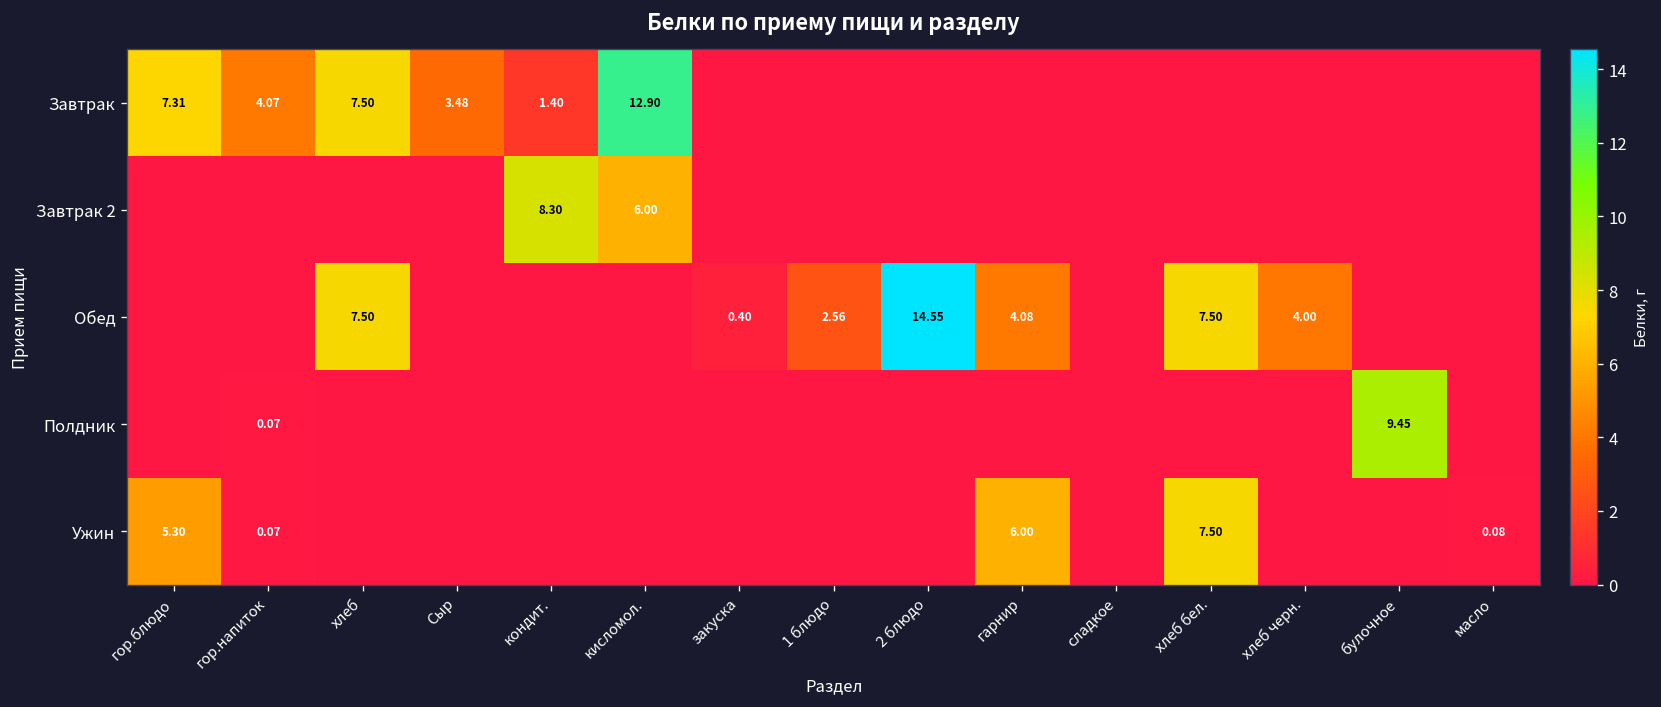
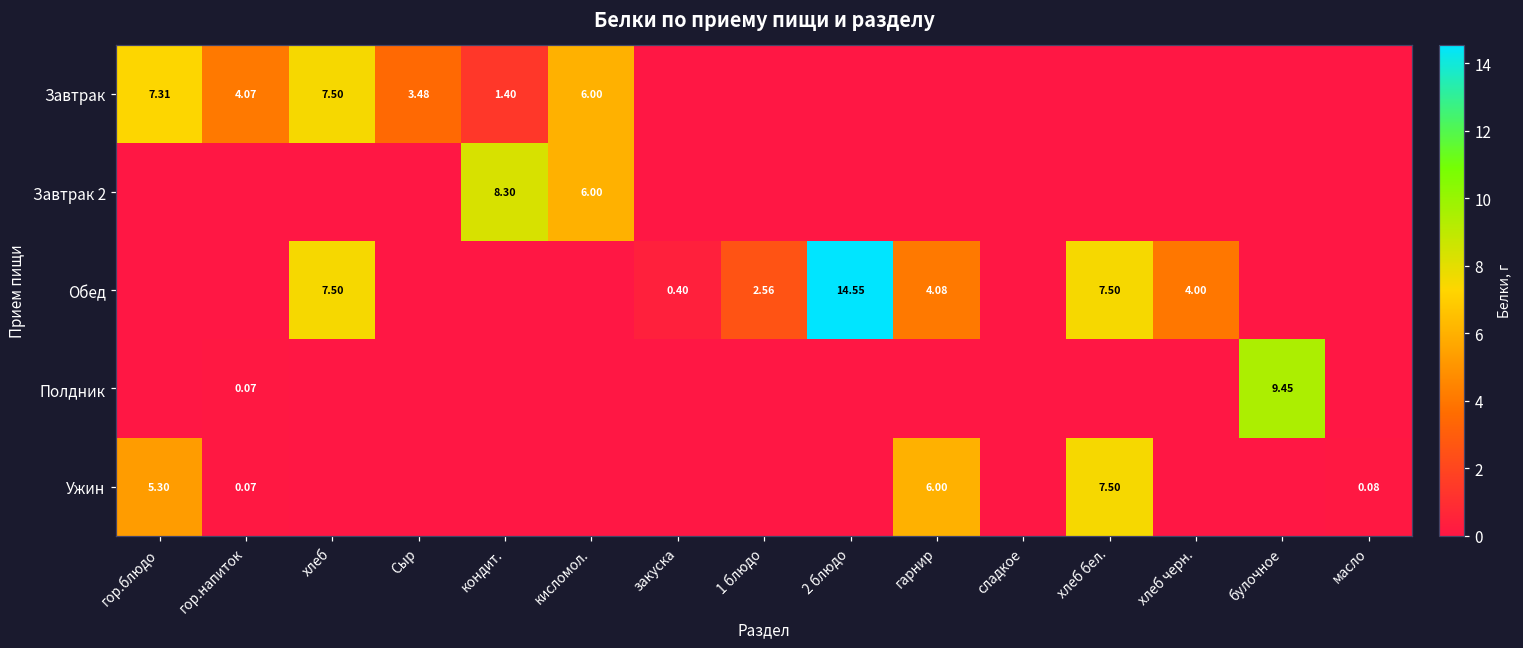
  {
    "Завтрак": {
      "гор.блюдо": 7.31,
      "гор.напиток": 4.07,
      "хлеб": 7.50,
      "Сыр": 3.48,
      "кондит.": 1.40,
-     "кисломол.": 12.90
+     "кисломол.": 6.00
    },
    "Завтрак 2": {
      "кондит.": 8.30,
      "кисломол.": 6.00
    },
    "Обед": {
      "хлеб": 7.50,
      "закуска": 0.40,
      "1 блюдо": 2.56,
      "2 блюдо": 14.55,
      "гарнир": 4.08,
      "хлеб бел.": 7.50,
      "хлеб черн.": 4.00
    },
    "Полдник": {
      "гор.напиток": 0.07,
      "булочное": 9.45
    },
    "Ужин": {
      "гор.блюдо": 5.30,
      "гор.напиток": 0.07,
      "гарнир": 6.00,
      "хлеб бел.": 7.50,
      "масло": 0.08
    }
  }
